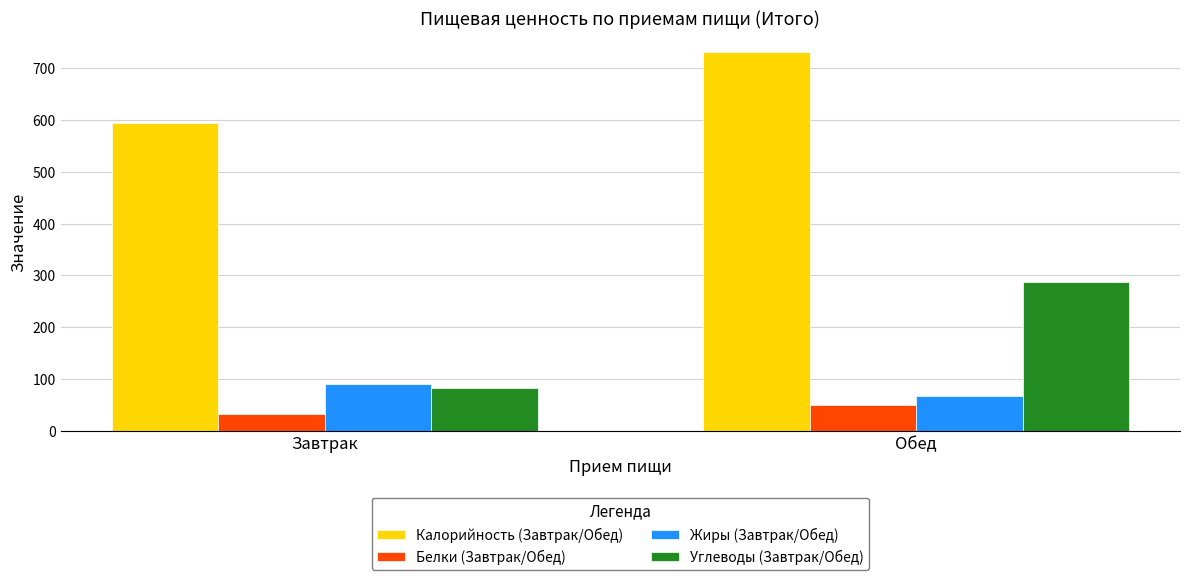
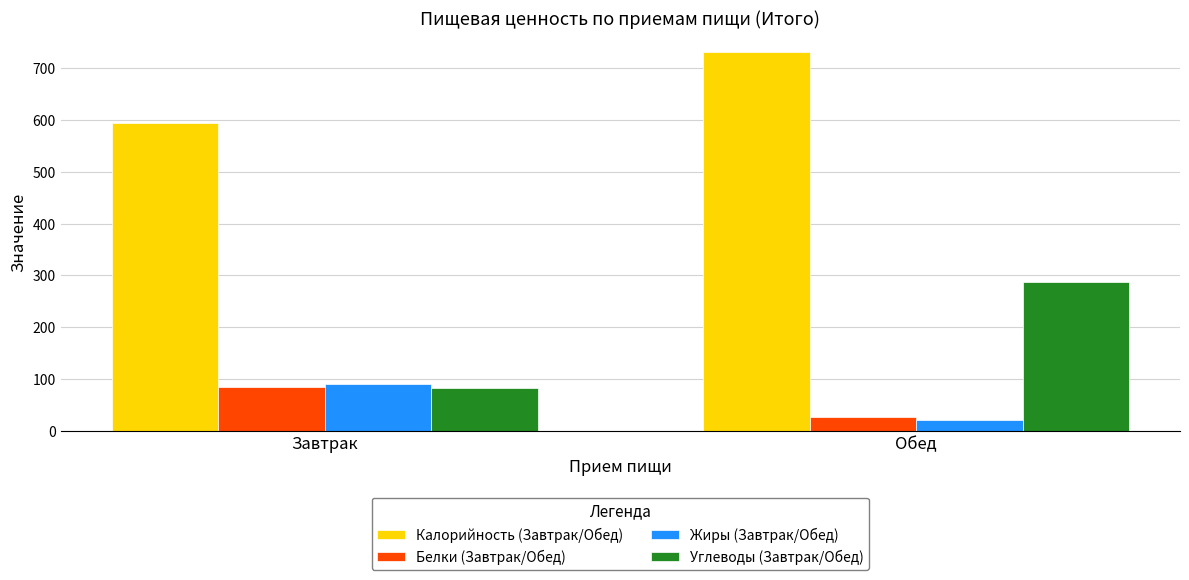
  {
    "Калорийность (Завтрак/Обед)": {
      "Завтрак": 590,
      "Обед": 730
    },
    "Белки (Завтрак/Обед)": {
-     "Завтрак": 30,
-     "Обед": 50
+     "Завтрак": 90,
+     "Обед": 30
    },
    "Жиры (Завтрак/Обед)": {
      "Завтрак": 90,
-     "Обед": 70
+     "Обед": 20
    },
    "Углеводы (Завтрак/Обед)": {
      "Завтрак": 80,
      "Обед": 290
    }
  }
